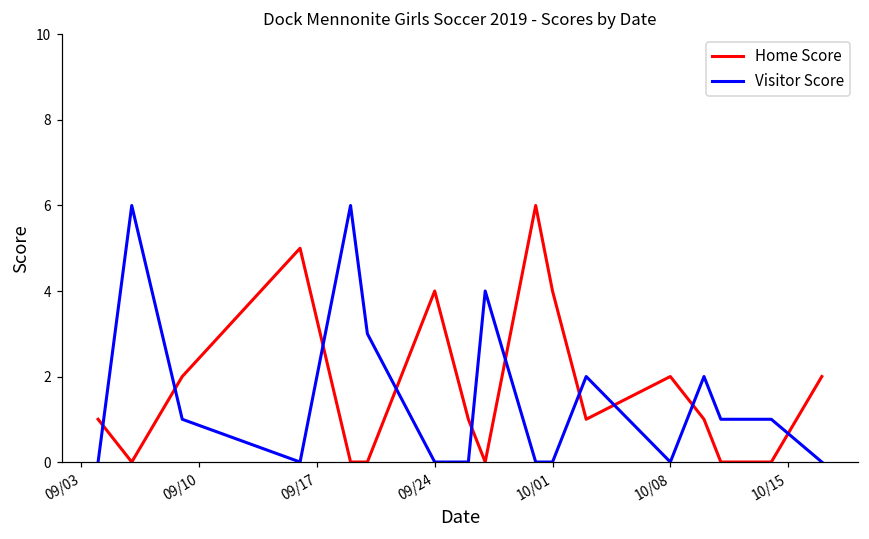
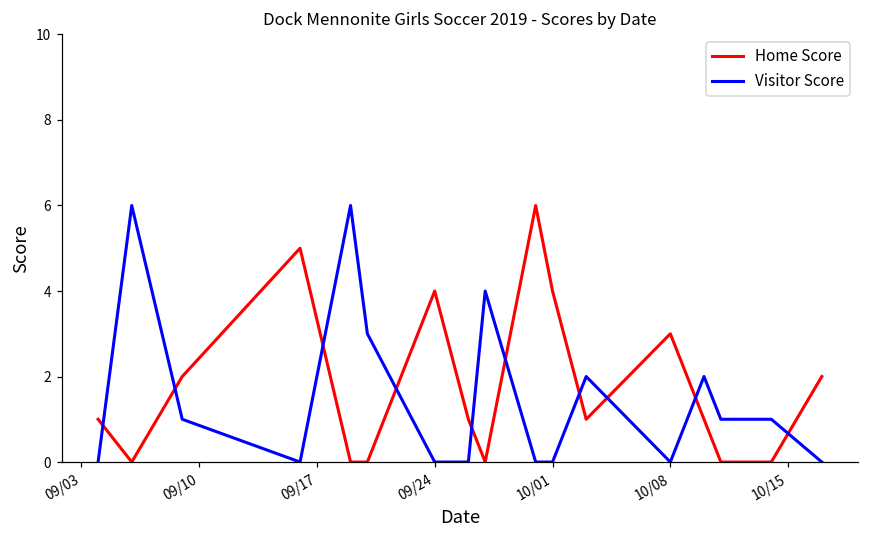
  {
    "Home Score": {
      "09/24": 4,
      "10/01": 4,
-     "10/08": 2
+     "10/08": 3
    },
    "Visitor Score": {
      "09/24": 0,
      "10/01": 0,
      "10/08": 0
    }
  }
